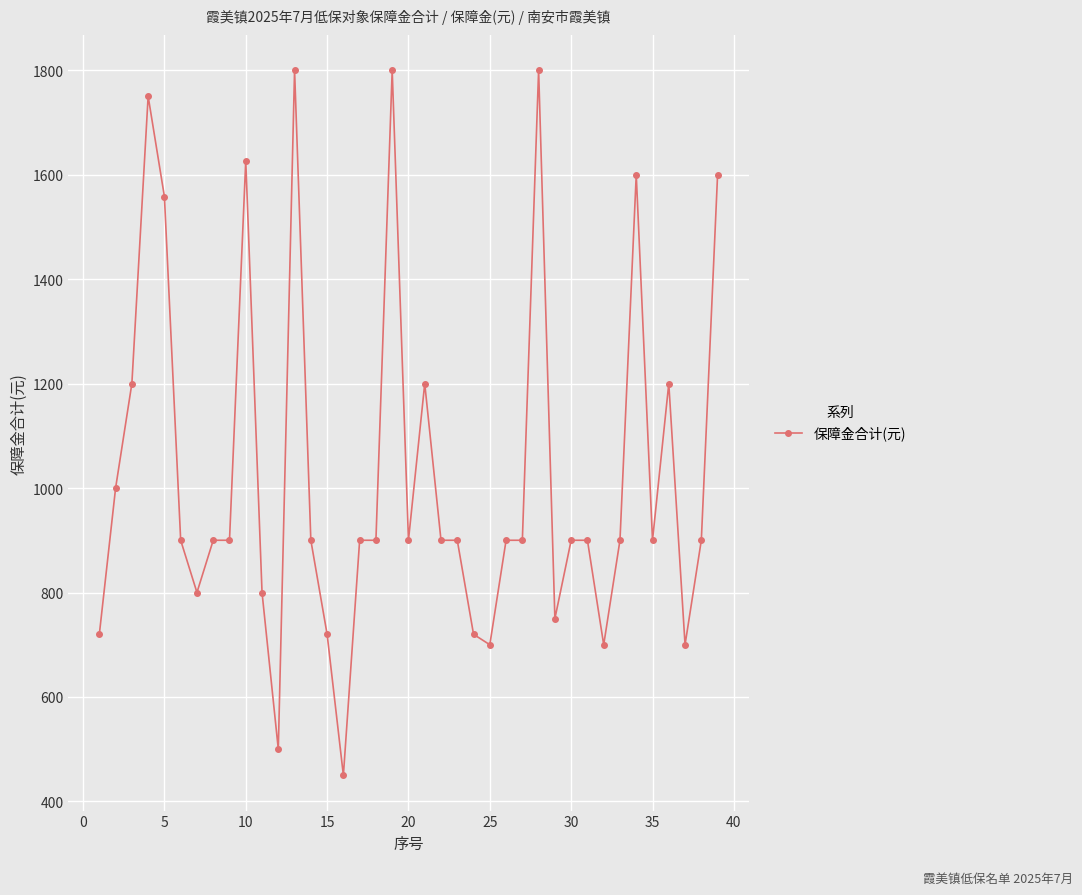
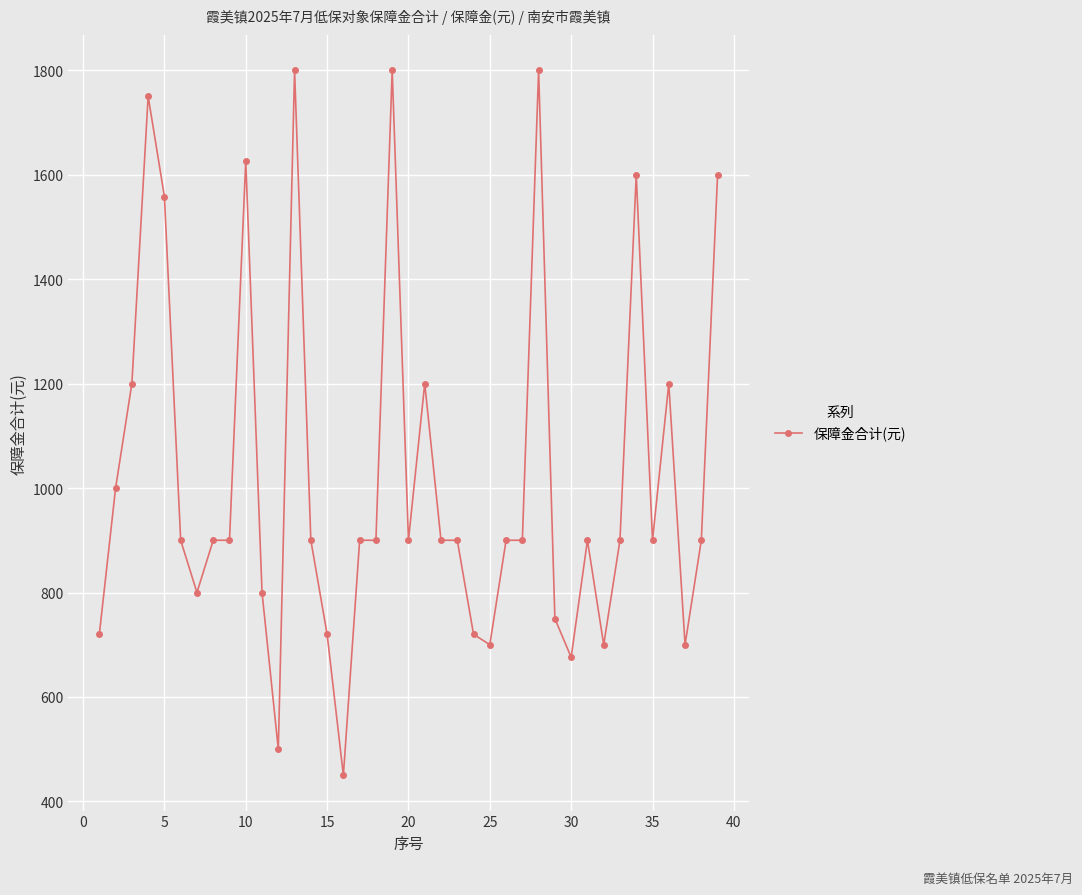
  {
    "5": 1560,
    "10": 1630,
    "15": 720,
    "20": 900,
    "25": 700,
-   "30": 900,
+   "30": 680,
    "35": 900
  }
